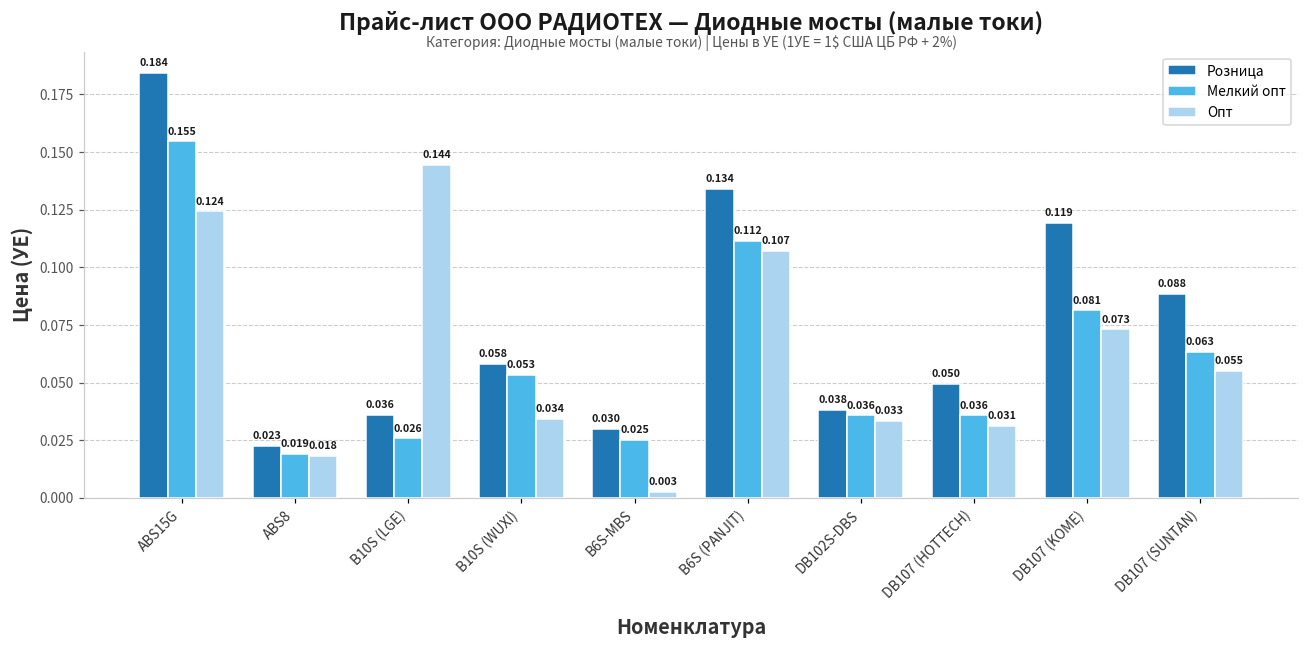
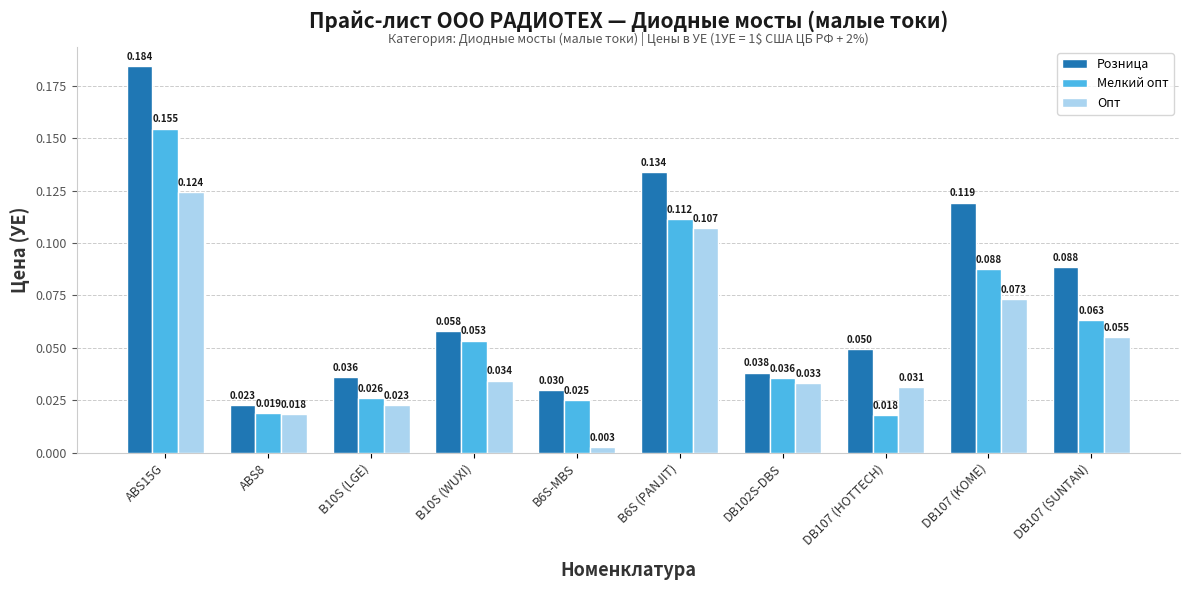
  {
    "Розница": {
      "ABS15G": 0.184,
      "ABS8": 0.023,
      "B10S (LGE)": 0.036,
      "B10S (WUXI)": 0.058,
      "B6S-MBS": 0.030,
      "B6S (PANJIT)": 0.134,
      "DB102S-DBS": 0.038,
      "DB107 (HOTTECH)": 0.050,
      "DB107 (KOME)": 0.119,
      "DB107 (SUNTAN)": 0.088
    },
    "Мелкий опт": {
      "ABS15G": 0.155,
      "ABS8": 0.019,
      "B10S (LGE)": 0.026,
      "B10S (WUXI)": 0.053,
      "B6S-MBS": 0.025,
      "B6S (PANJIT)": 0.112,
      "DB102S-DBS": 0.036,
-     "DB107 (HOTTECH)": 0.036,
-     "DB107 (KOME)": 0.081,
+     "DB107 (HOTTECH)": 0.018,
+     "DB107 (KOME)": 0.088,
      "DB107 (SUNTAN)": 0.063
    },
    "Опт": {
      "ABS15G": 0.124,
      "ABS8": 0.018,
-     "B10S (LGE)": 0.144,
+     "B10S (LGE)": 0.023,
      "B10S (WUXI)": 0.034,
      "B6S-MBS": 0.003,
      "B6S (PANJIT)": 0.107,
      "DB102S-DBS": 0.033,
      "DB107 (HOTTECH)": 0.031,
      "DB107 (KOME)": 0.073,
      "DB107 (SUNTAN)": 0.055
    }
  }
